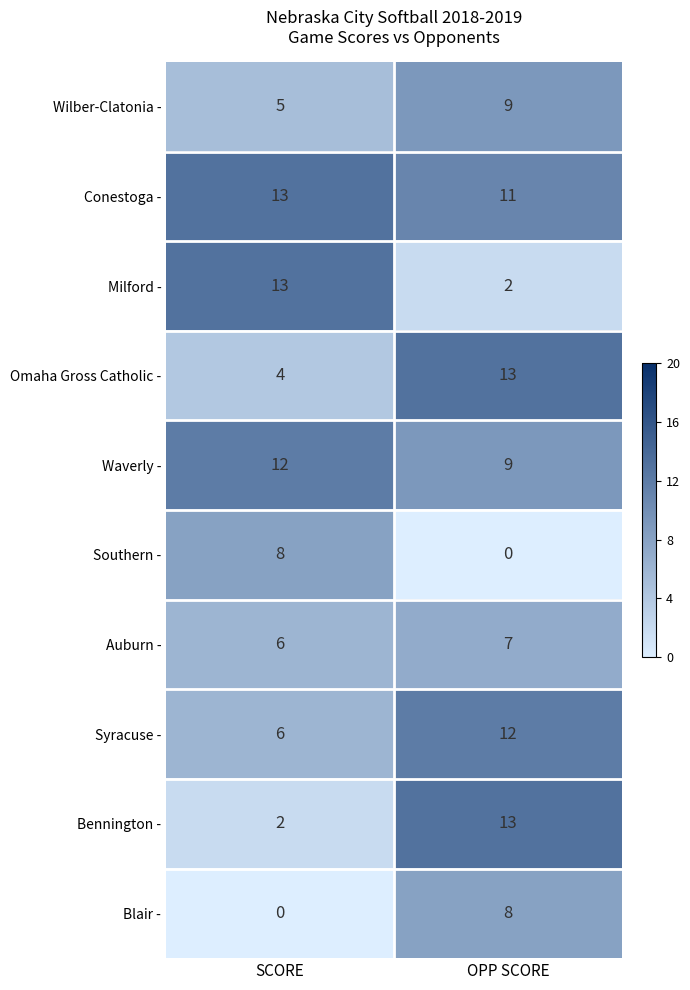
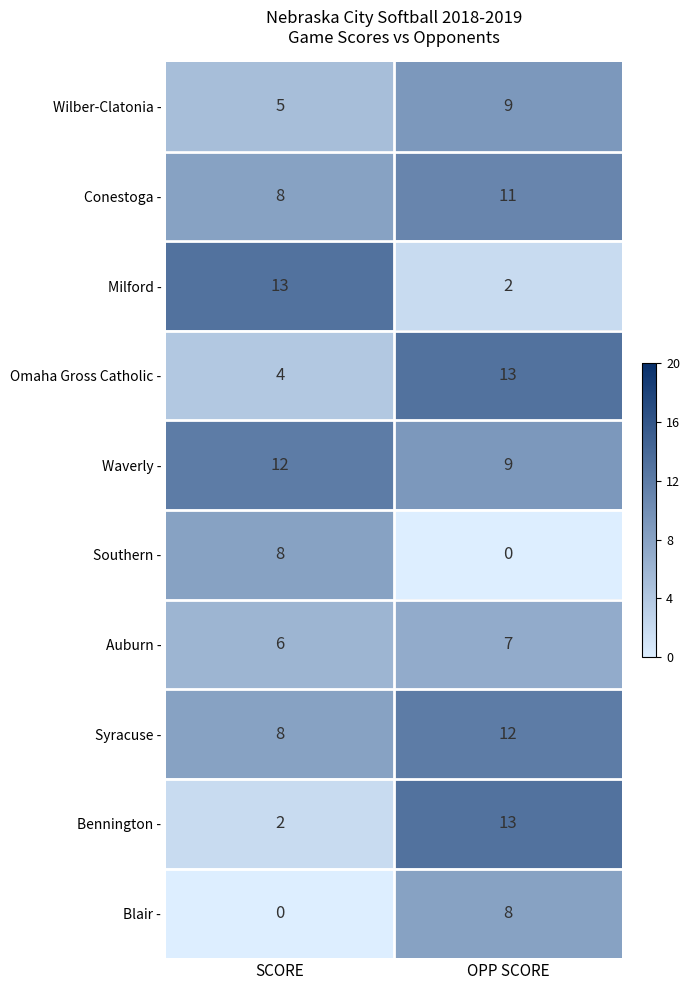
  {
    "Wilber-Clatonia -": {
      "SCORE": 5,
      "OPP SCORE": 9
    },
    "Conestoga -": {
-     "SCORE": 13,
+     "SCORE": 8,
      "OPP SCORE": 11
    },
    "Milford -": {
      "SCORE": 13,
      "OPP SCORE": 2
    },
    "Omaha Gross Catholic -": {
      "SCORE": 4,
      "OPP SCORE": 13
    },
    "Waverly -": {
      "SCORE": 12,
      "OPP SCORE": 9
    },
    "Southern -": {
      "SCORE": 8,
      "OPP SCORE": 0
    },
    "Auburn -": {
      "SCORE": 6,
      "OPP SCORE": 7
    },
    "Syracuse -": {
-     "SCORE": 6,
+     "SCORE": 8,
      "OPP SCORE": 12
    },
    "Bennington -": {
      "SCORE": 2,
      "OPP SCORE": 13
    },
    "Blair -": {
      "SCORE": 0,
      "OPP SCORE": 8
    }
  }
